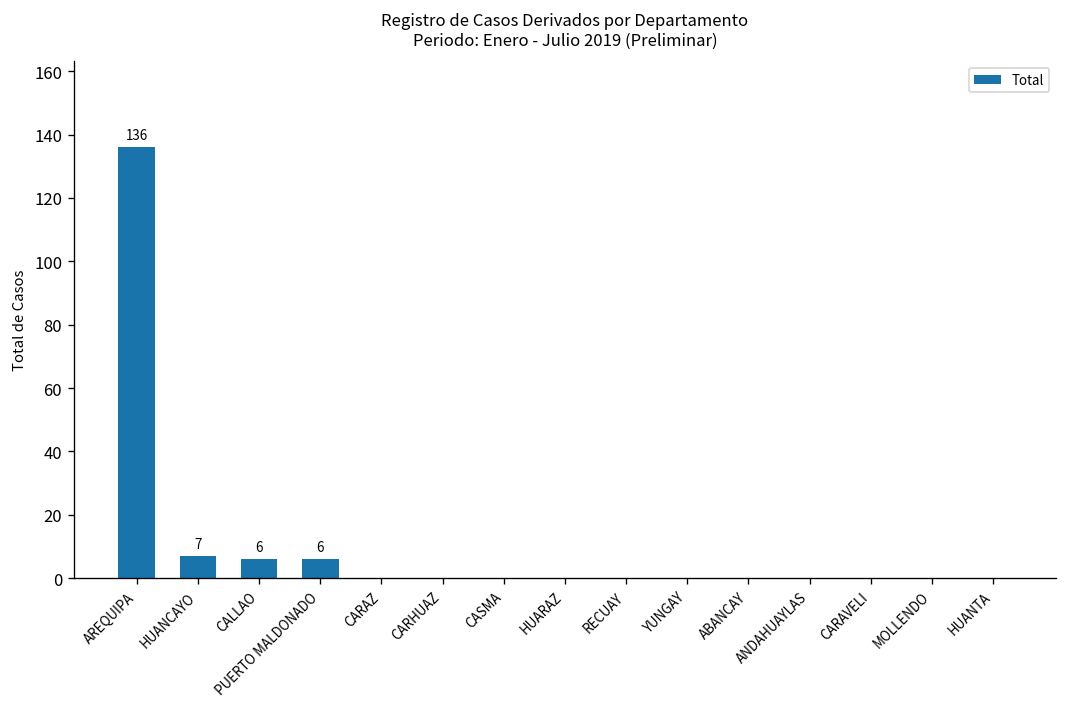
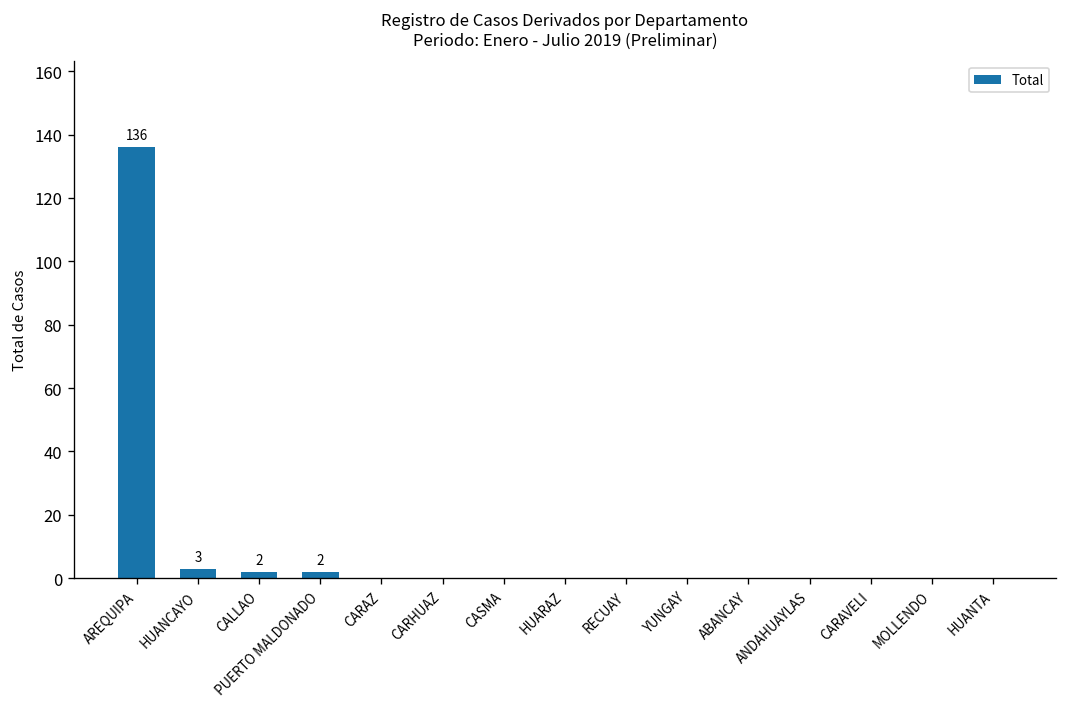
  {
    "AREQUIPA": 136,
-   "HUANCAYO": 7,
-   "CALLAO": 6,
-   "PUERTO MALDONADO": 6
+   "HUANCAYO": 3,
+   "CALLAO": 2,
+   "PUERTO MALDONADO": 2
  }
